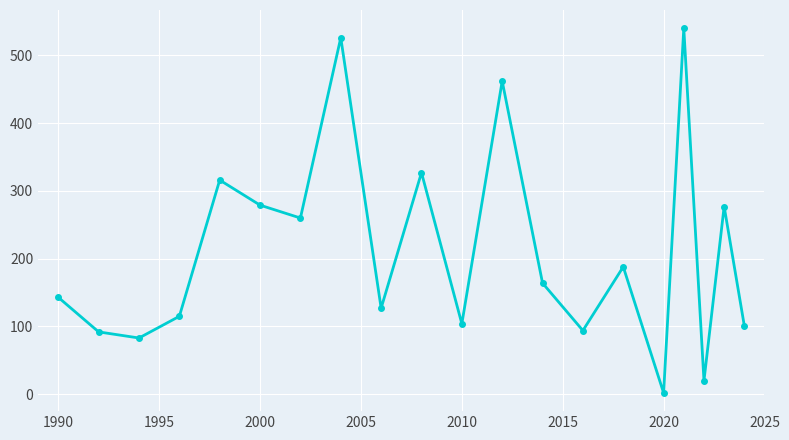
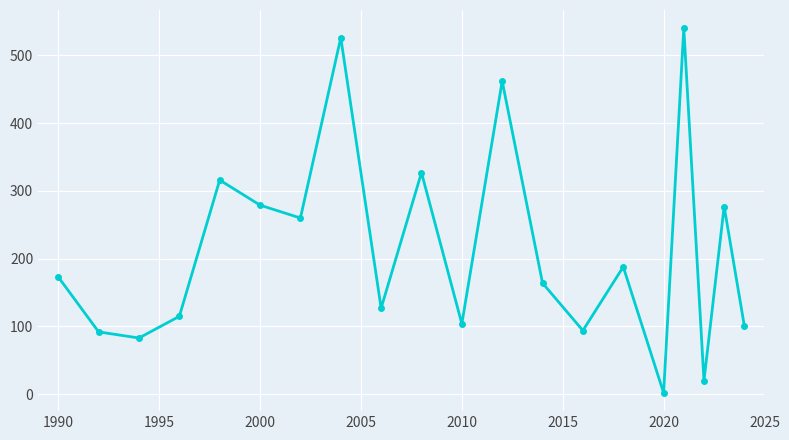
  {
-   "1990": 140,
+   "1990": 170,
    "2000": 280,
    "2010": 100,
    "2020": 0
  }
